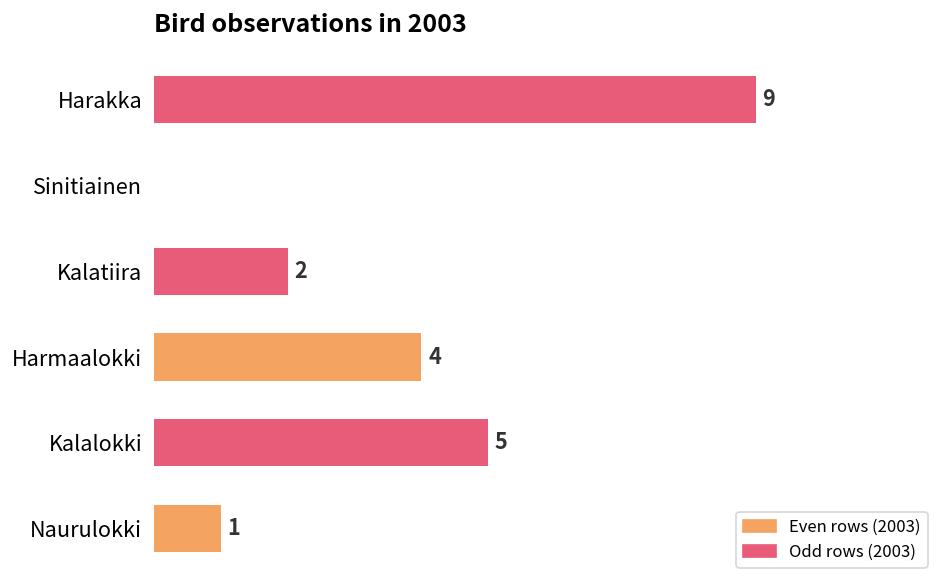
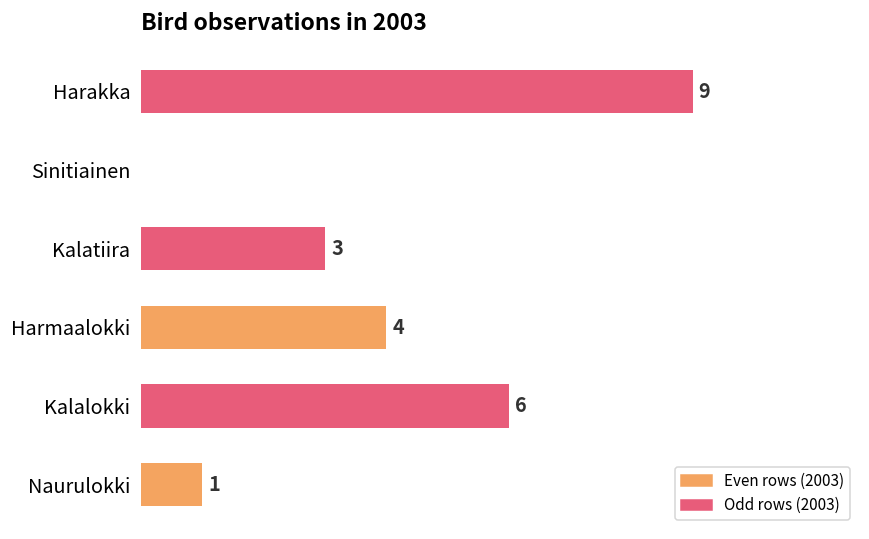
  {
    "Harakka": 9,
-   "Kalatiira": 2,
+   "Kalatiira": 3,
    "Harmaalokki": 4,
-   "Kalalokki": 5,
+   "Kalalokki": 6,
    "Naurulokki": 1
  }
